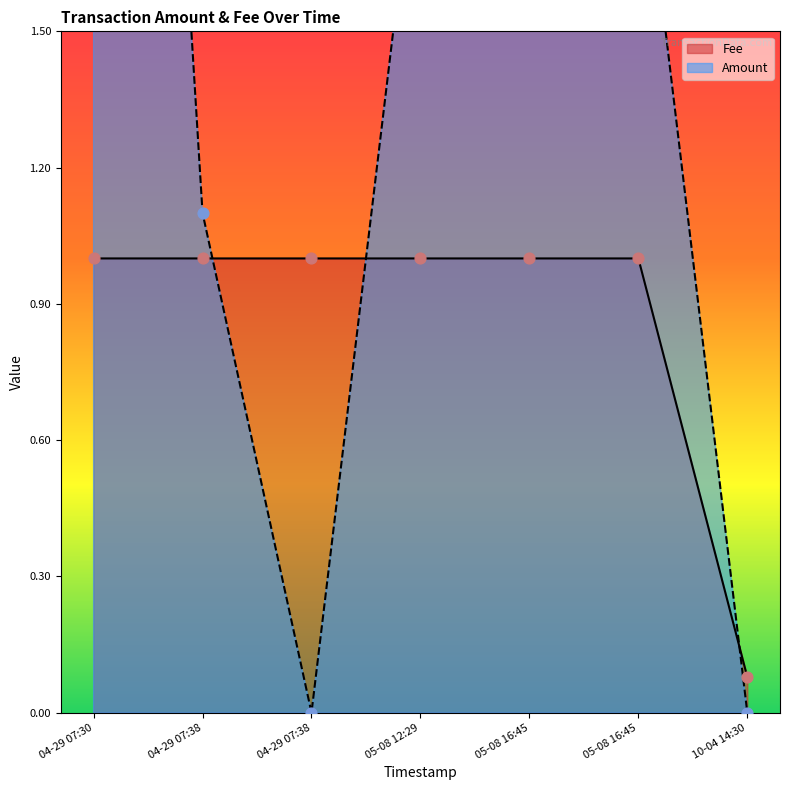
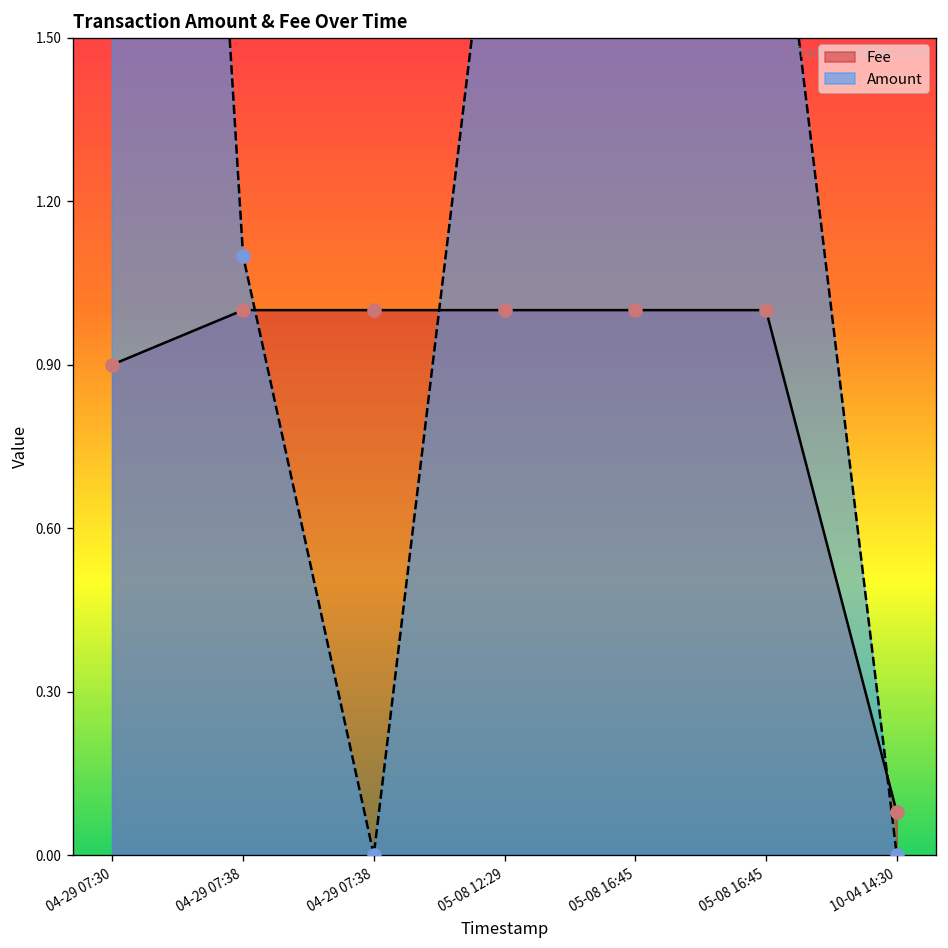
  {
    "Fee": {
-     "04-29 07:30": 1.0,
+     "04-29 07:30": 0.9,
      "05-08 12:29": 1.0,
      "10-04 14:30": 0.08
    },
    "Amount": {
      "10-04 14:30": 0.0
    }
  }
